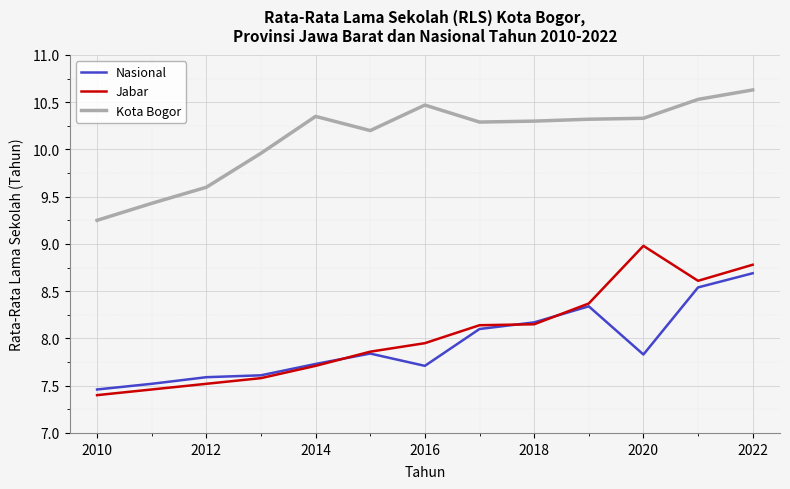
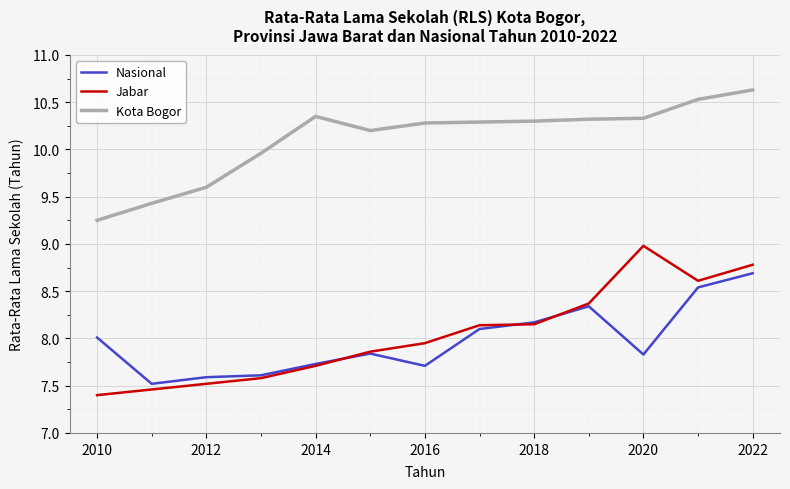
  {
    "Nasional": {
-     "2010": 7.5,
+     "2010": 8.0,
      "2012": 7.6,
      "2016": 7.7,
      "2020": 7.8,
      "2022": 8.7
    },
    "Jabar": {
      "2010": 7.4,
      "2012": 7.5,
      "2016": 8.0,
      "2020": 9.0,
      "2022": 8.8
    },
    "Kota Bogor": {
      "2010": 9.3,
      "2012": 9.6,
      "2014": 10.4,
-     "2016": 10.5,
+     "2016": 10.3,
      "2018": 10.3,
      "2020": 10.3,
      "2022": 10.6
    }
  }
